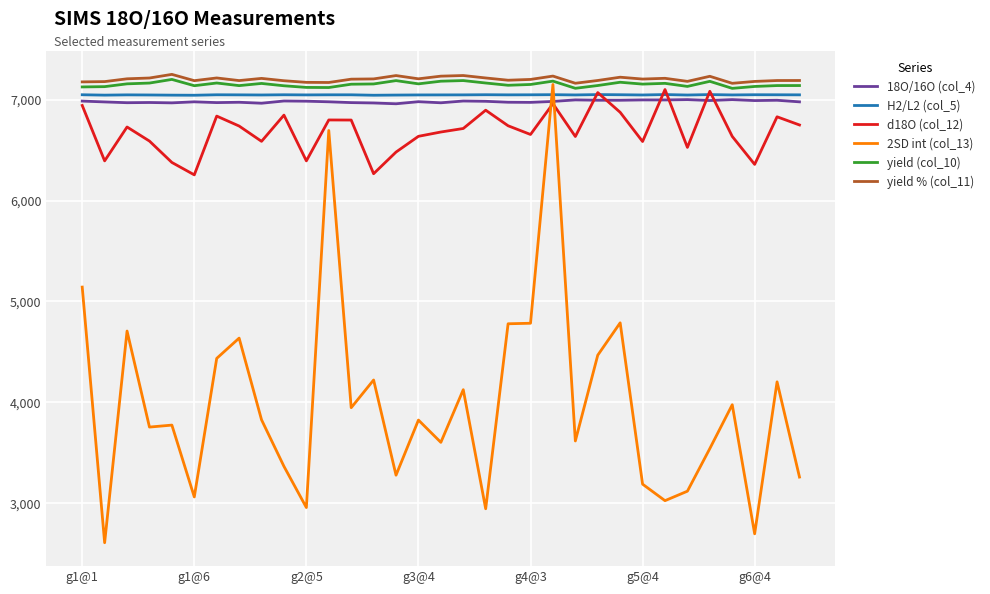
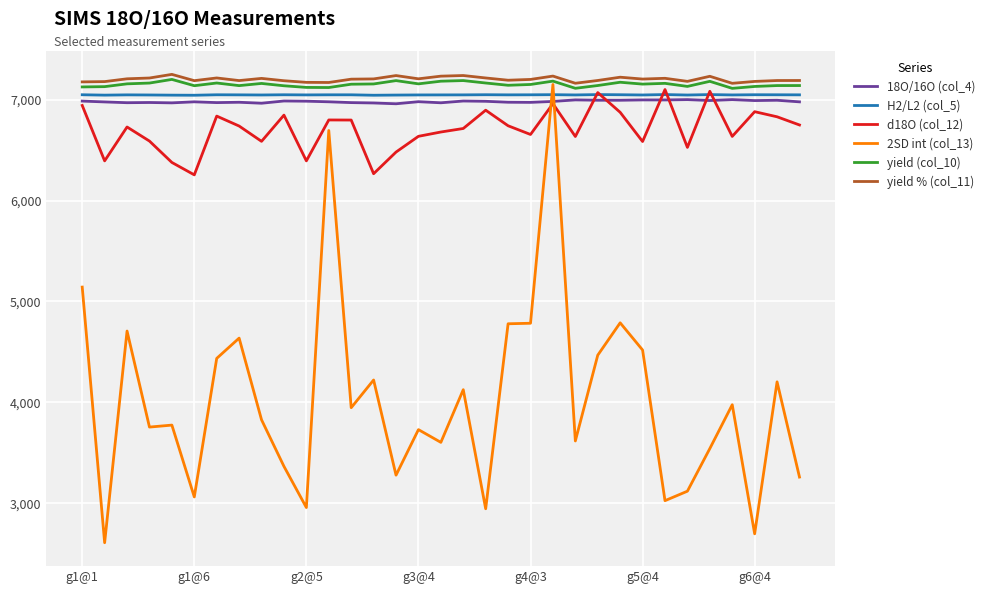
  {
    "18O/16O (col_4)": {
      "g1@1": "6,990",
      "g1@6": "6,980",
      "g2@5": "6,980",
      "g3@4": "6,980",
      "g4@3": "6,970",
      "g5@4": "7,000",
      "g6@4": "6,990"
    },
    "H2/L2 (col_5)": {
      "g1@1": "7,050",
      "g1@6": "7,040",
      "g2@5": "7,050",
      "g3@4": "7,050",
      "g4@3": "7,050",
      "g5@4": "7,050",
      "g6@4": "7,050"
    },
    "d18O (col_12)": {
      "g1@1": "6,940",
      "g1@6": "6,250",
      "g2@5": "6,390",
      "g3@4": "6,640",
      "g4@3": "6,650",
      "g5@4": "6,580",
-     "g6@4": "6,360"
+     "g6@4": "6,880"
    },
    "2SD int (col_13)": {
      "g1@1": "5,140",
      "g1@6": "3,060",
      "g2@5": "2,960",
-     "g3@4": "3,830",
+     "g3@4": "3,730",
      "g4@3": "4,780",
-     "g5@4": "3,190",
+     "g5@4": "4,520",
      "g6@4": "2,700"
    },
    "yield (col_10)": {
      "g1@1": "7,130",
      "g1@6": "7,140",
      "g2@5": "7,120",
      "g3@4": "7,160",
      "g4@3": "7,150",
      "g5@4": "7,150",
      "g6@4": "7,130"
    },
    "yield % (col_11)": {
      "g1@1": "7,180",
      "g1@6": "7,190",
      "g2@5": "7,170",
      "g3@4": "7,210",
      "g4@3": "7,200",
      "g5@4": "7,200",
      "g6@4": "7,180"
    }
  }
